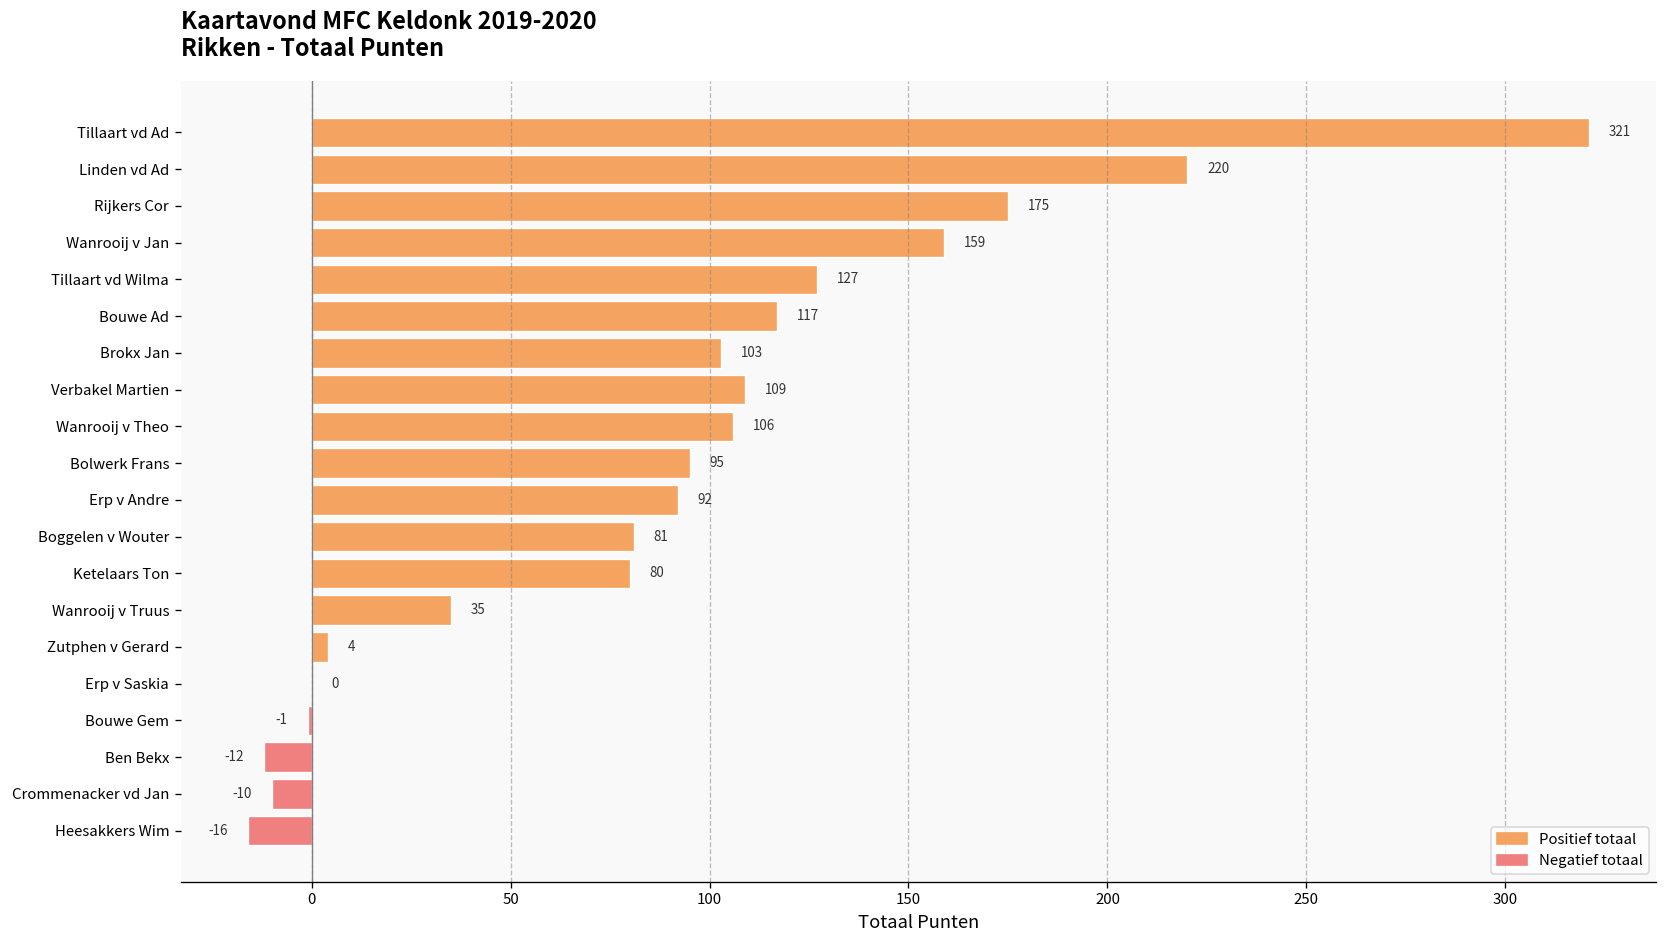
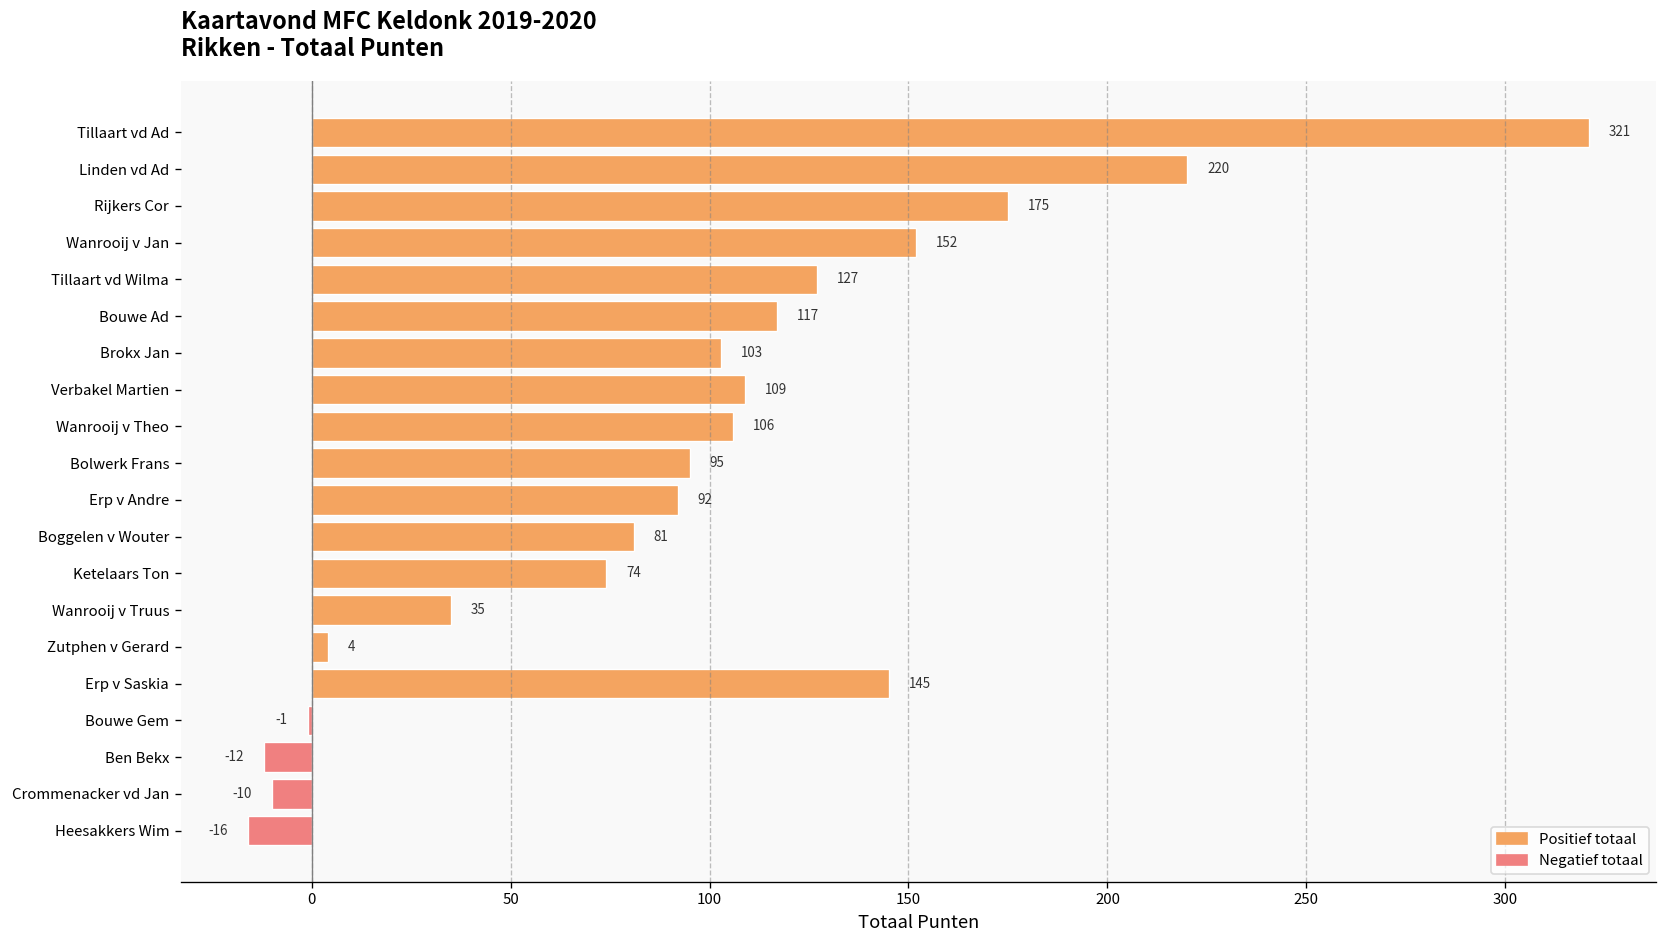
  {
    "Tillaart vd Ad": 321,
    "Linden vd Ad": 220,
    "Rijkers Cor": 175,
-   "Wanrooij v Jan": 159,
+   "Wanrooij v Jan": 152,
    "Tillaart vd Wilma": 127,
    "Bouwe Ad": 117,
    "Brokx Jan": 103,
    "Verbakel Martien": 109,
    "Wanrooij v Theo": 106,
    "Bolwerk Frans": 95,
    "Erp v Andre": 92,
    "Boggelen v Wouter": 81,
-   "Ketelaars Ton": 80,
+   "Ketelaars Ton": 74,
    "Wanrooij v Truus": 35,
    "Zutphen v Gerard": 4,
-   "Erp v Saskia": 0,
+   "Erp v Saskia": 145,
    "Bouwe Gem": -1,
    "Ben Bekx": -12,
    "Crommenacker vd Jan": -10,
    "Heesakkers Wim": -16
  }
